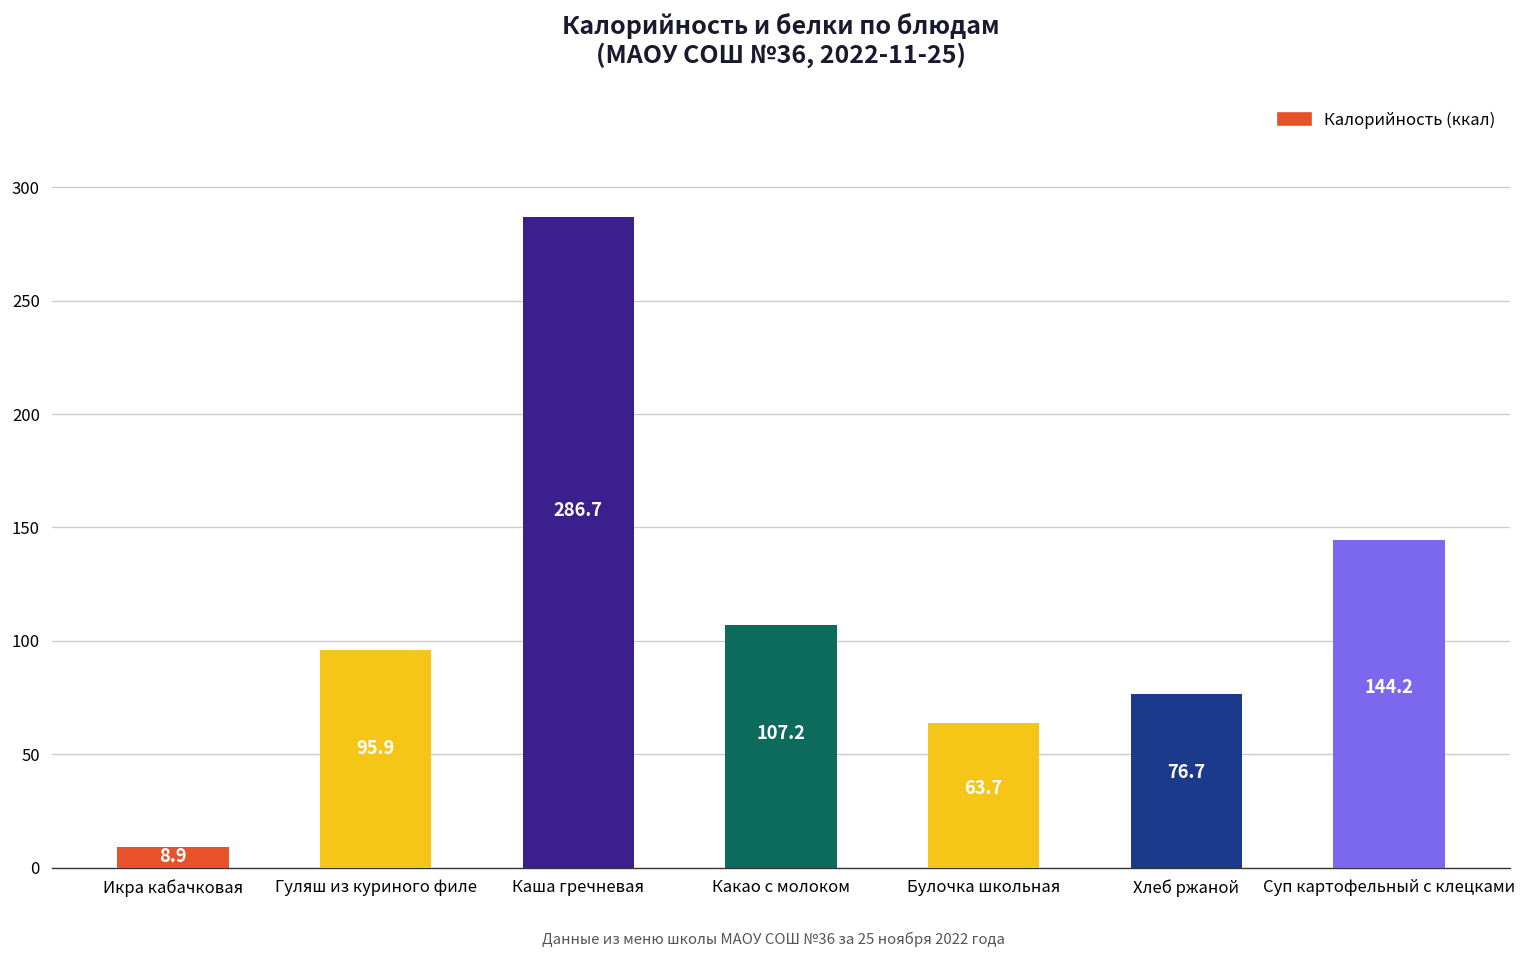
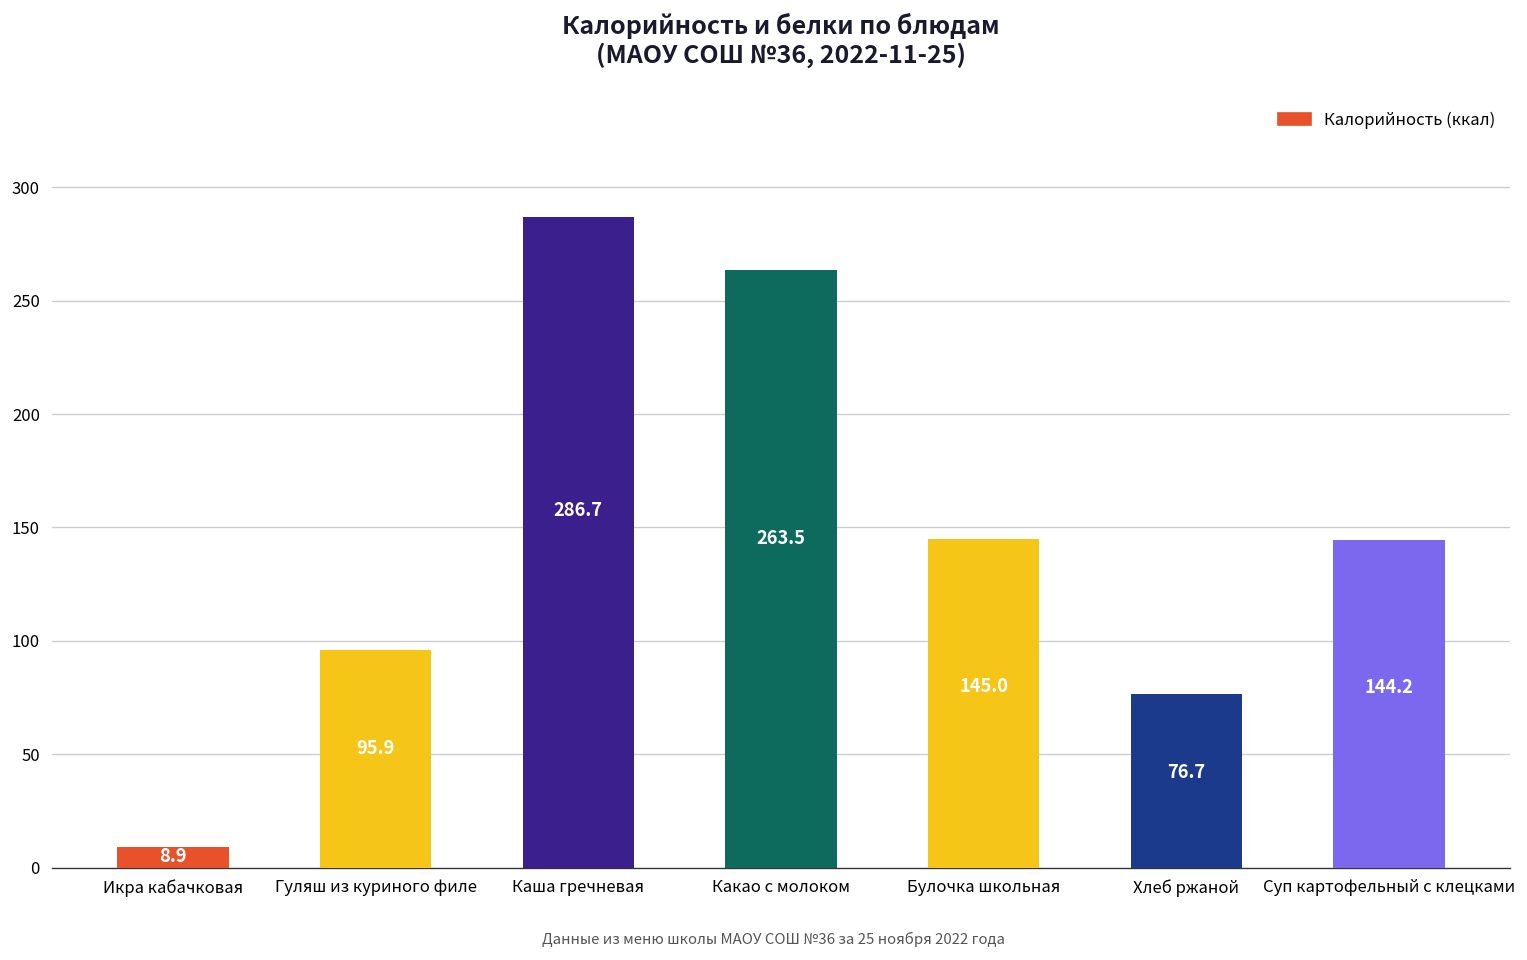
  {
    "Икра кабачковая": 8.9,
    "Гуляш из куриного филе": 95.9,
    "Каша гречневая": 286.7,
-   "Какао с молоком": 107.2,
-   "Булочка школьная": 63.7,
+   "Какао с молоком": 263.5,
+   "Булочка школьная": 145.0,
    "Хлеб ржаной": 76.7,
    "Суп картофельный с клецками": 144.2
  }
